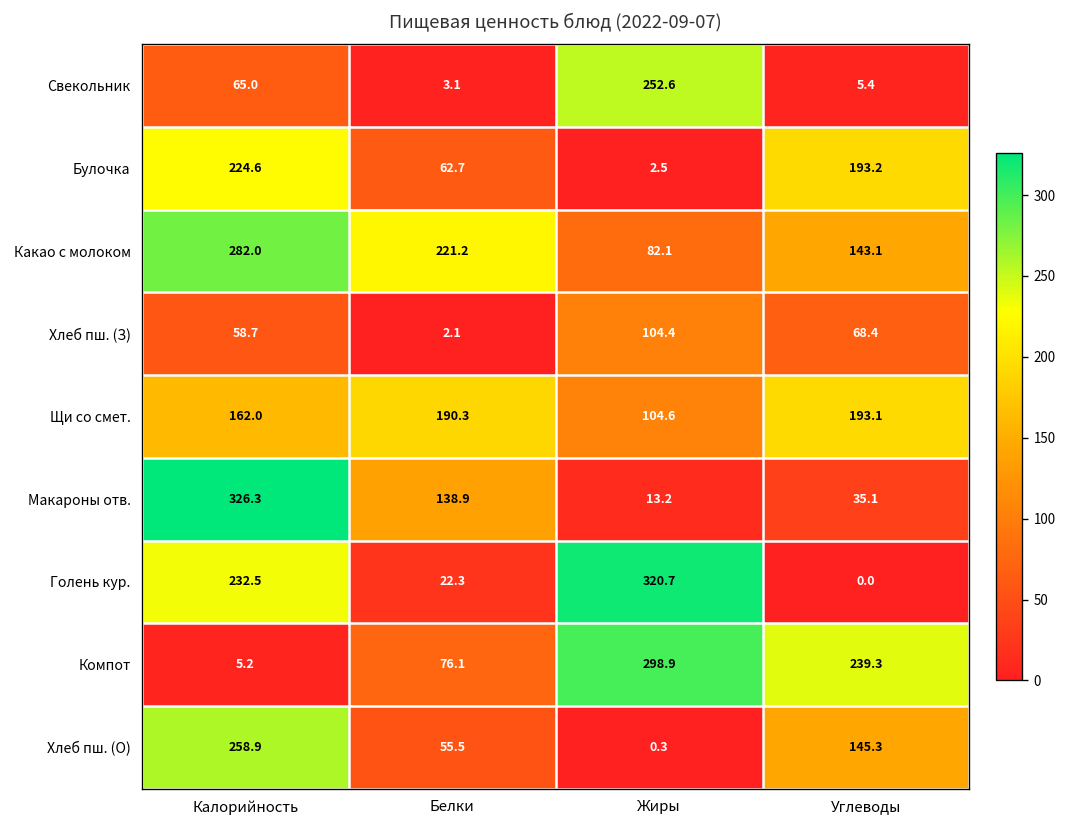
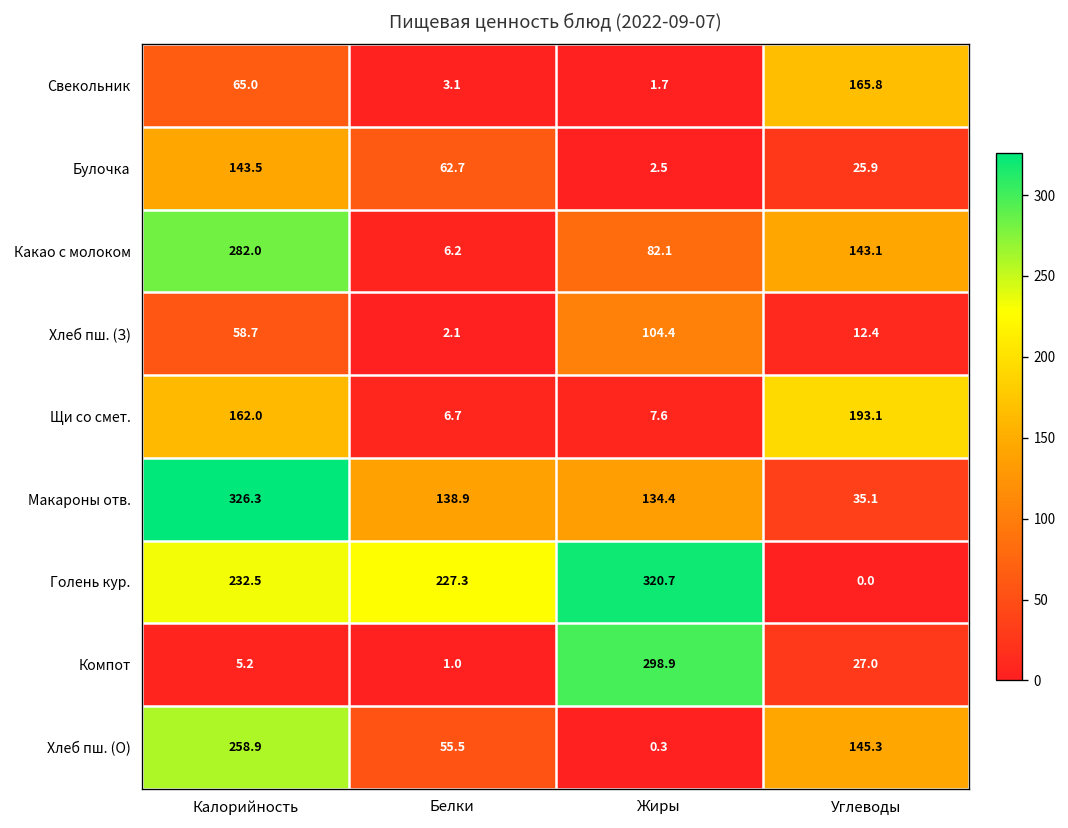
  {
    "Свекольник": {
      "Калорийность": 65.0,
      "Белки": 3.1,
-     "Жиры": 252.6,
-     "Углеводы": 5.4
+     "Жиры": 1.7,
+     "Углеводы": 165.8
    },
    "Булочка": {
-     "Калорийность": 224.6,
+     "Калорийность": 143.5,
      "Белки": 62.7,
      "Жиры": 2.5,
-     "Углеводы": 193.2
+     "Углеводы": 25.9
    },
    "Какао с молоком": {
      "Калорийность": 282.0,
-     "Белки": 221.2,
+     "Белки": 6.2,
      "Жиры": 82.1,
      "Углеводы": 143.1
    },
    "Хлеб пш. (З)": {
      "Калорийность": 58.7,
      "Белки": 2.1,
      "Жиры": 104.4,
-     "Углеводы": 68.4
+     "Углеводы": 12.4
    },
    "Щи со смет.": {
      "Калорийность": 162.0,
-     "Белки": 190.3,
-     "Жиры": 104.6,
+     "Белки": 6.7,
+     "Жиры": 7.6,
      "Углеводы": 193.1
    },
    "Макароны отв.": {
      "Калорийность": 326.3,
      "Белки": 138.9,
-     "Жиры": 13.2,
+     "Жиры": 134.4,
      "Углеводы": 35.1
    },
    "Голень кур.": {
      "Калорийность": 232.5,
-     "Белки": 22.3,
+     "Белки": 227.3,
      "Жиры": 320.7,
      "Углеводы": 0.0
    },
    "Компот": {
      "Калорийность": 5.2,
-     "Белки": 76.1,
+     "Белки": 1.0,
      "Жиры": 298.9,
-     "Углеводы": 239.3
+     "Углеводы": 27.0
    },
    "Хлеб пш. (О)": {
      "Калорийность": 258.9,
      "Белки": 55.5,
      "Жиры": 0.3,
      "Углеводы": 145.3
    }
  }
